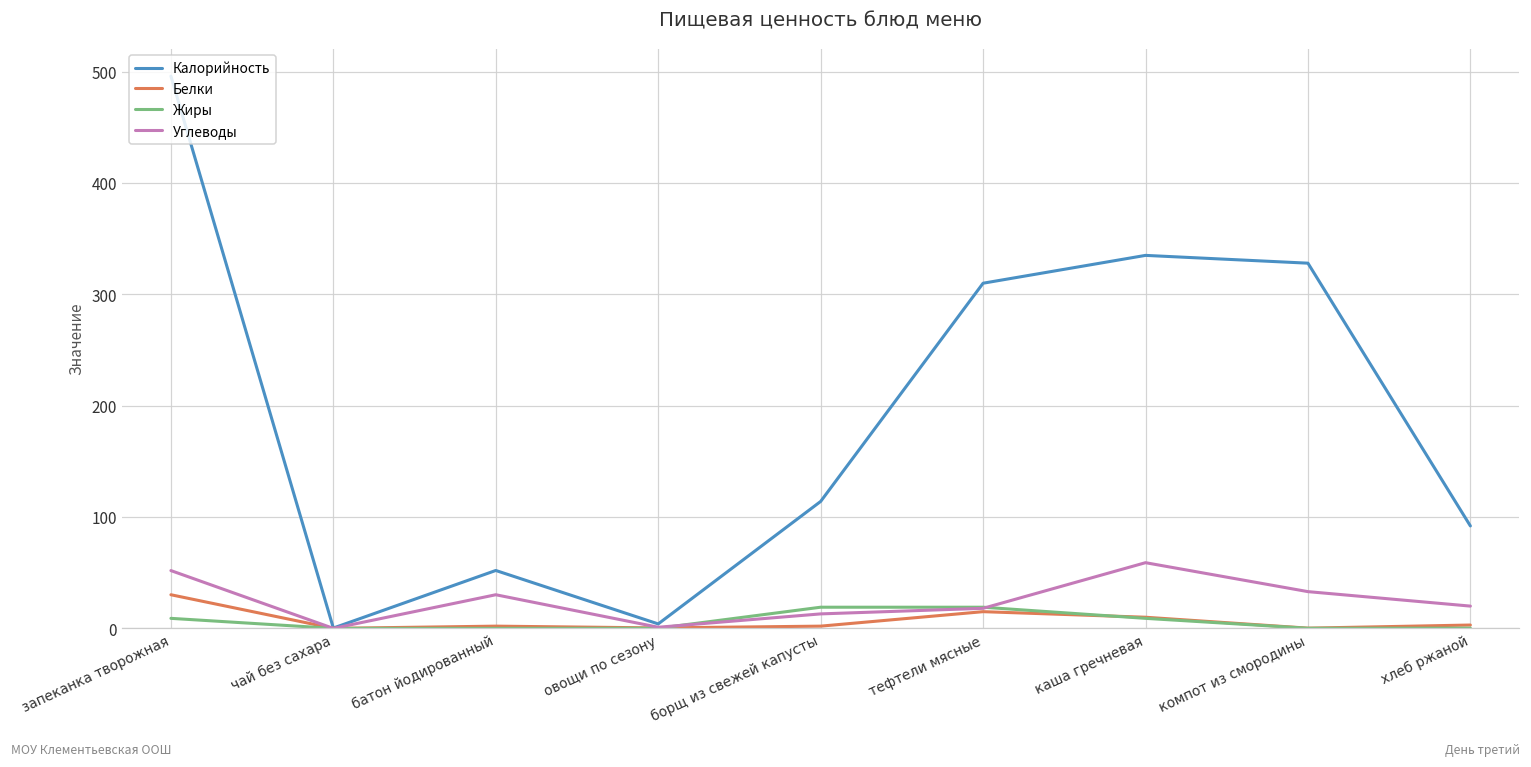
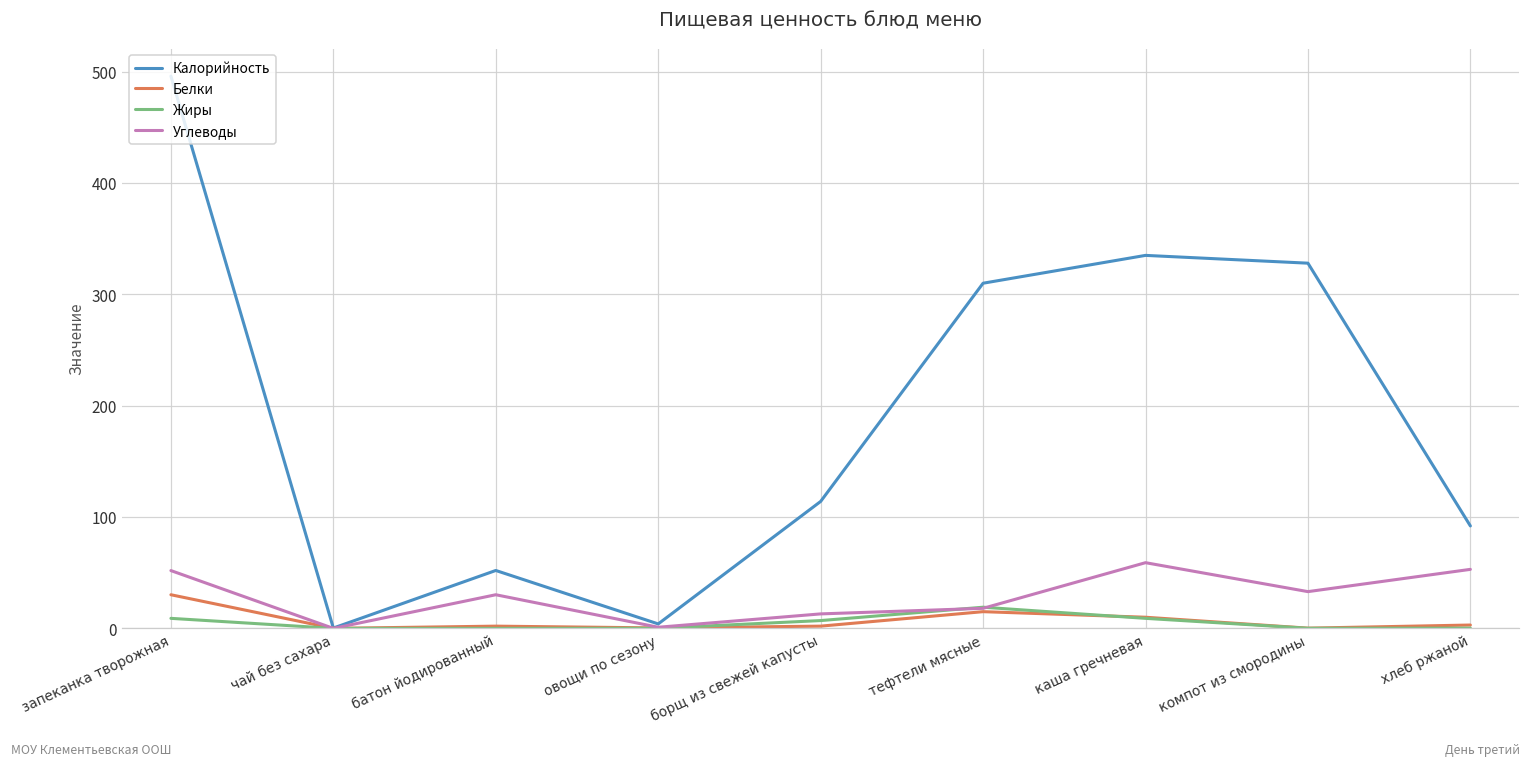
  {
    "Калорийность": {
      "батон йодированный": 52,
      "овощи по сезону": 4,
      "борщ из свежей капусты": 114,
      "тефтели мясные": 310,
      "каша гречневая": 335,
      "компот из смородины": 328,
      "хлеб ржаной": 92
    },
    "Белки": {
      "запеканка творожная": 30,
      "борщ из свежей капусты": 2,
      "тефтели мясные": 15,
      "хлеб ржаной": 3
    },
    "Жиры": {
      "запеканка творожная": 9,
-     "борщ из свежей капусты": 19,
+     "борщ из свежей капусты": 7,
      "хлеб ржаной": 0
    },
    "Углеводы": {
      "запеканка творожная": 52,
      "батон йодированный": 30,
      "борщ из свежей капусты": 13,
      "каша гречневая": 59,
      "компот из смородины": 33,
-     "хлеб ржаной": 20
+     "хлеб ржаной": 53
    }
  }
